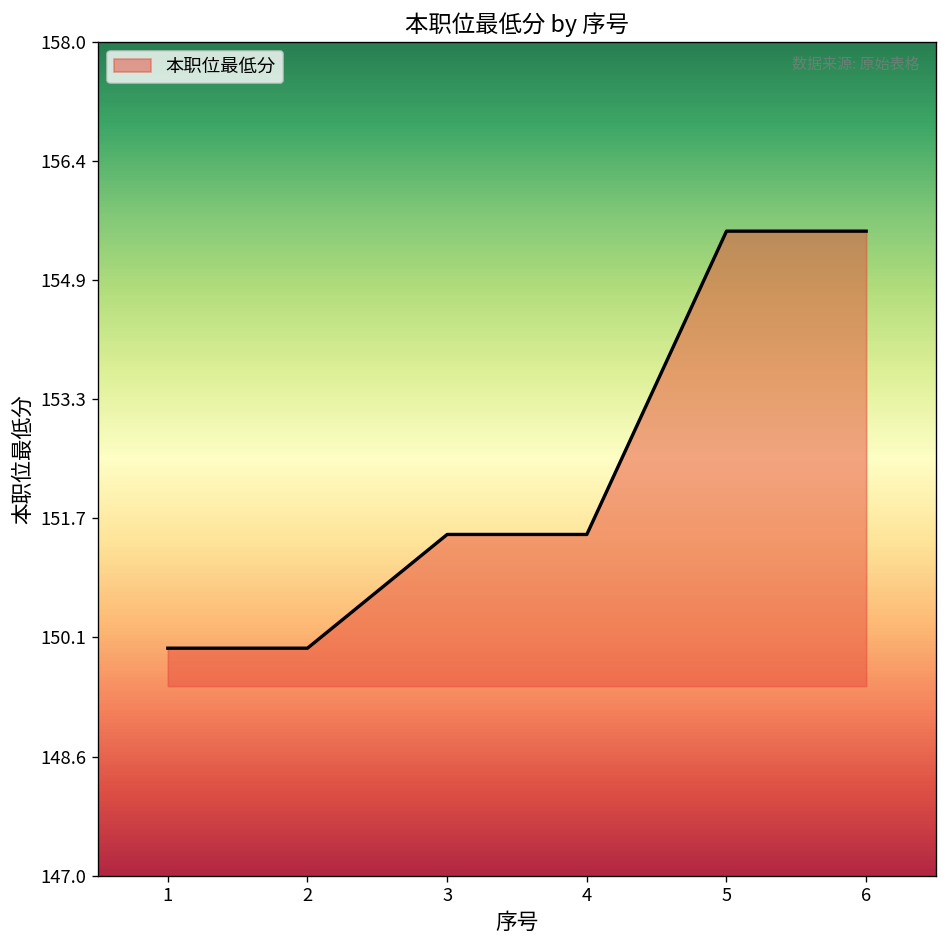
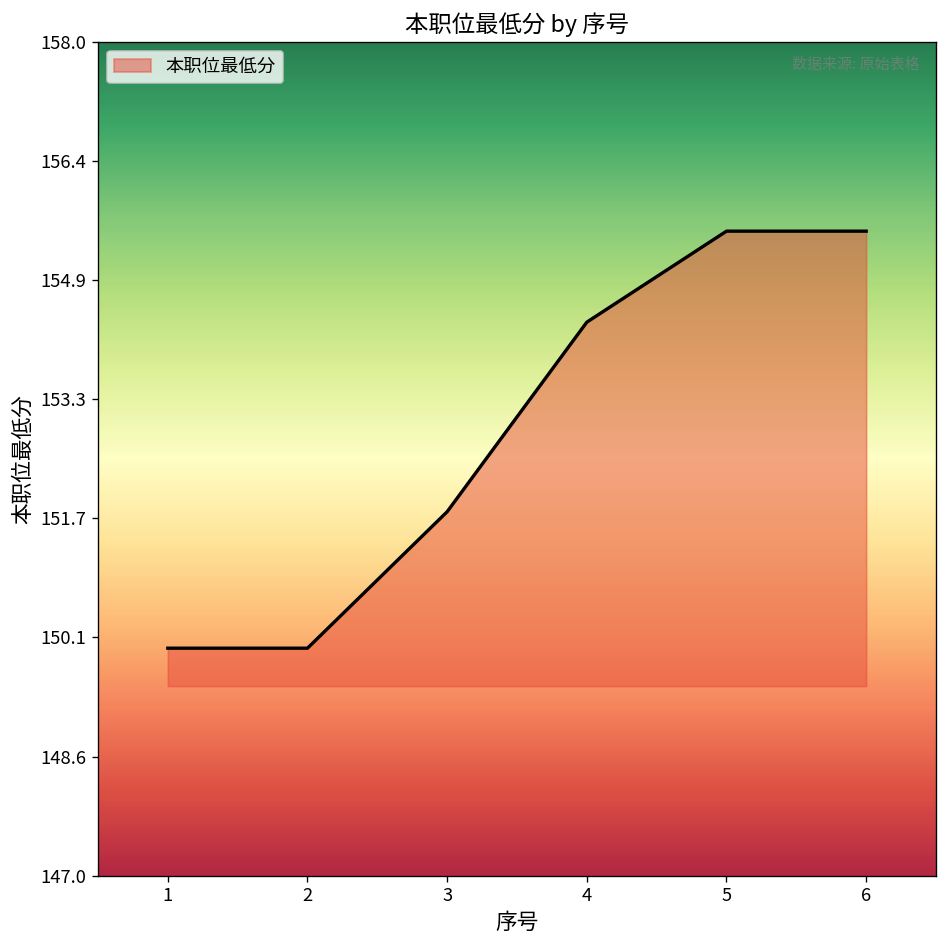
  {
    "1": 150.0,
    "2": 150.0,
-   "3": 151.5,
-   "4": 151.5,
+   "3": 151.8,
+   "4": 154.3,
    "5": 155.5,
    "6": 155.5
  }
